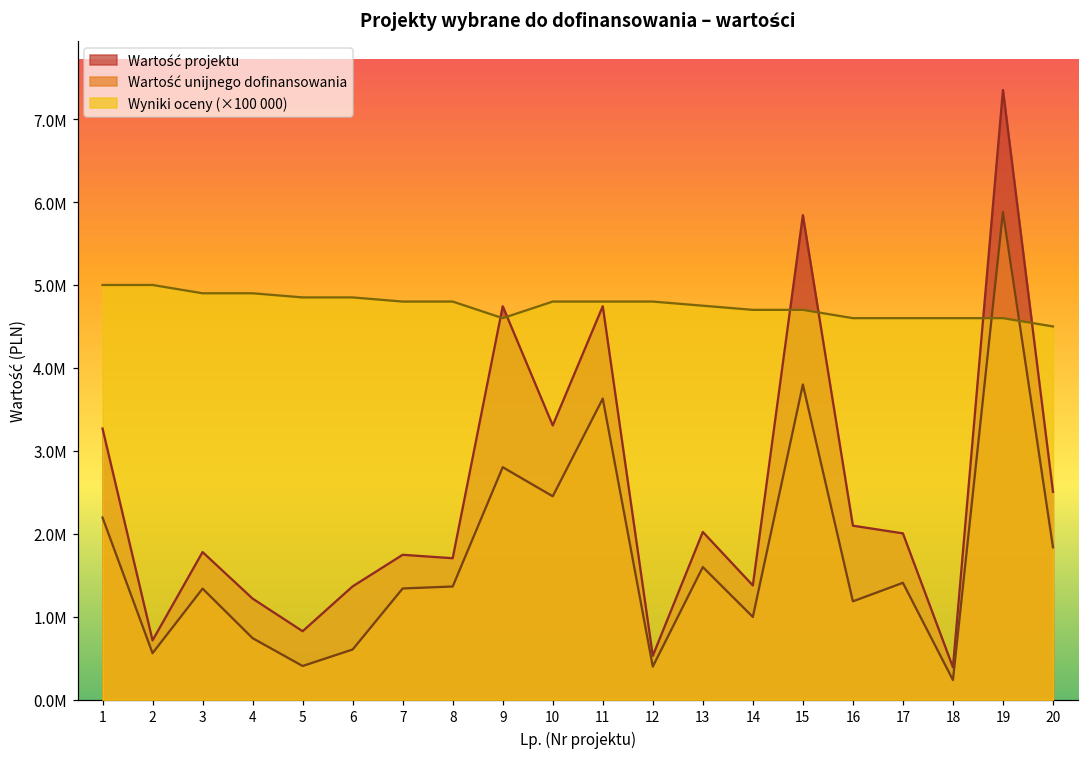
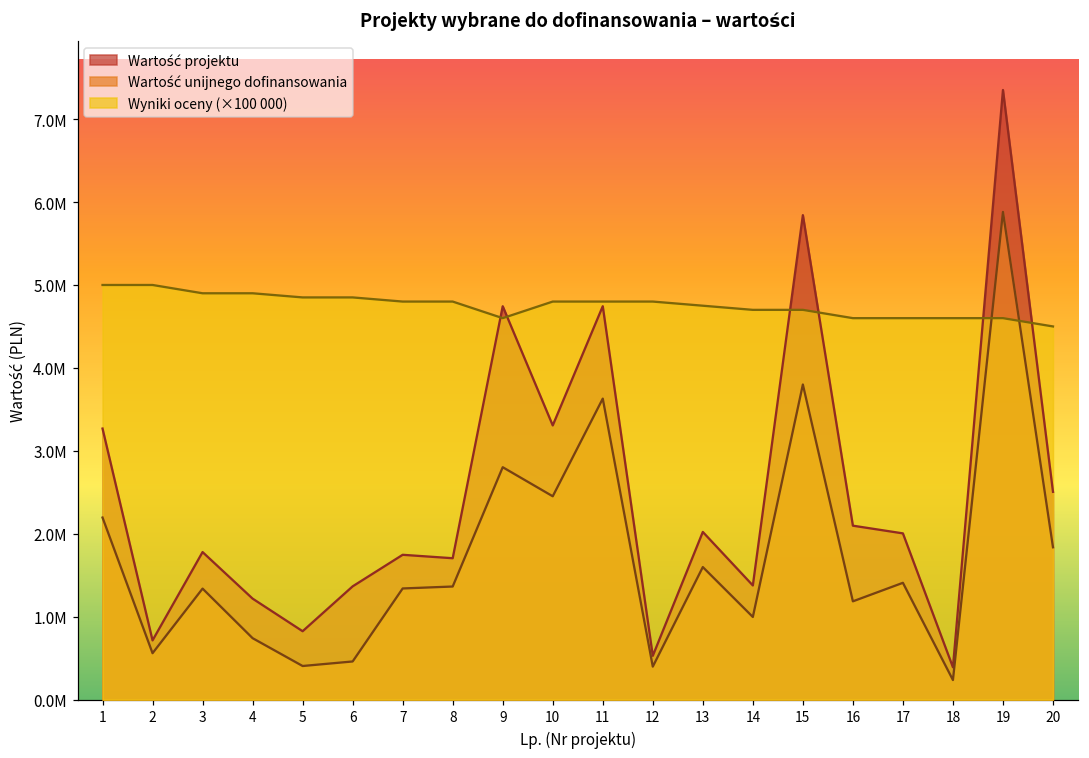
  {
    "Wartość projektu": {
      "1": 3300000,
      "2": 700000,
      "3": 1800000,
      "4": 1200000,
      "5": 800000,
      "6": 1400000,
      "7": 1700000,
      "8": 1700000,
      "9": 4700000,
      "10": 3300000,
      "11": 4700000,
      "12": 500000,
      "13": 2000000,
      "14": 1400000,
      "15": 5800000,
      "16": 2100000,
      "17": 2000000,
      "18": 400000,
      "19": 7400000,
      "20": 2500000
    },
    "Wartość unijnego dofinansowania": {
      "1": 2200000,
      "2": 600000,
      "3": 1300000,
      "4": 700000,
      "5": 400000,
-     "6": 600000,
+     "6": 500000,
      "7": 1300000,
      "8": 1400000,
      "9": 2800000,
      "10": 2500000,
      "11": 3600000,
      "12": 400000,
      "13": 1600000,
      "14": 1000000,
      "15": 3800000,
      "16": 1200000,
      "17": 1400000,
      "18": 200000,
      "19": 5900000,
      "20": 1800000
    },
    "Wyniki oceny (×100 000)": {
      "1": 5000000,
      "2": 5000000,
      "3": 4900000,
      "4": 4900000,
      "5": 4900000,
      "6": 4900000,
      "7": 4800000,
      "8": 4800000,
      "9": 4600000,
      "10": 4800000,
      "11": 4800000,
      "12": 4800000,
      "13": 4800000,
      "14": 4700000,
      "15": 4700000,
      "16": 4600000,
      "17": 4600000,
      "18": 4600000,
      "19": 4600000,
      "20": 4500000
    }
  }
